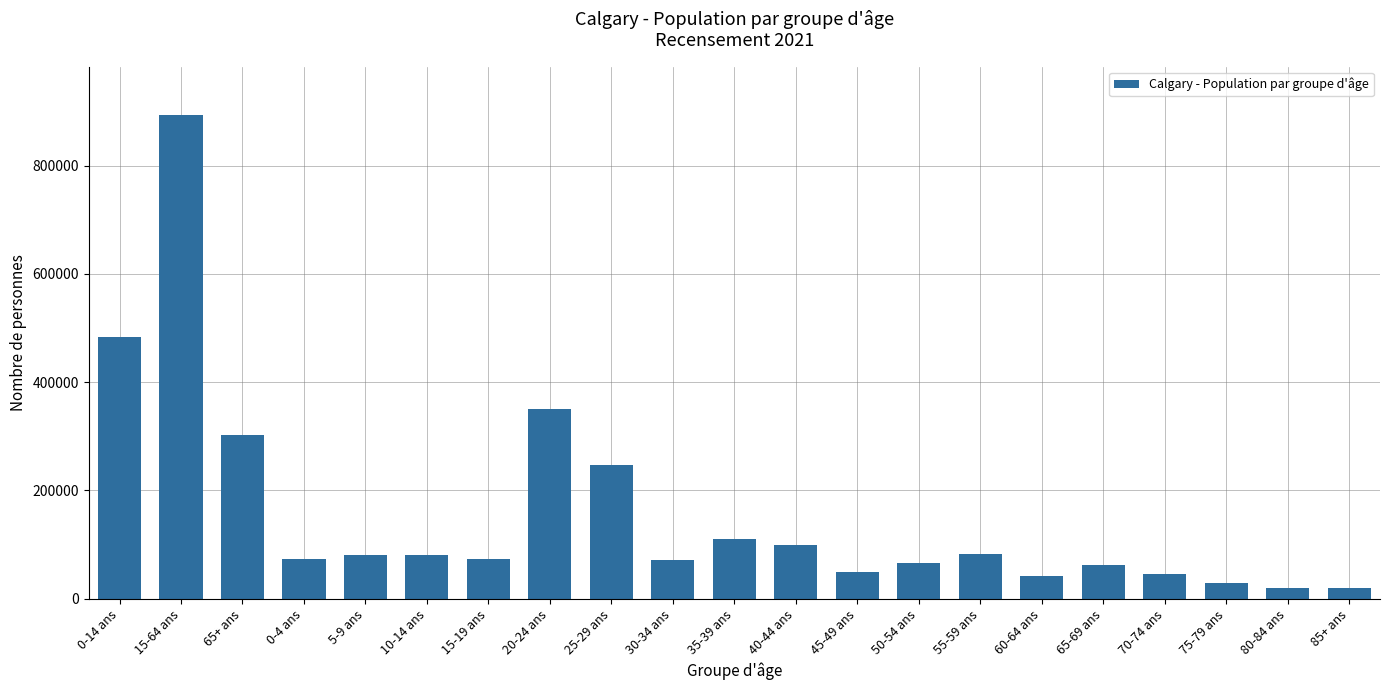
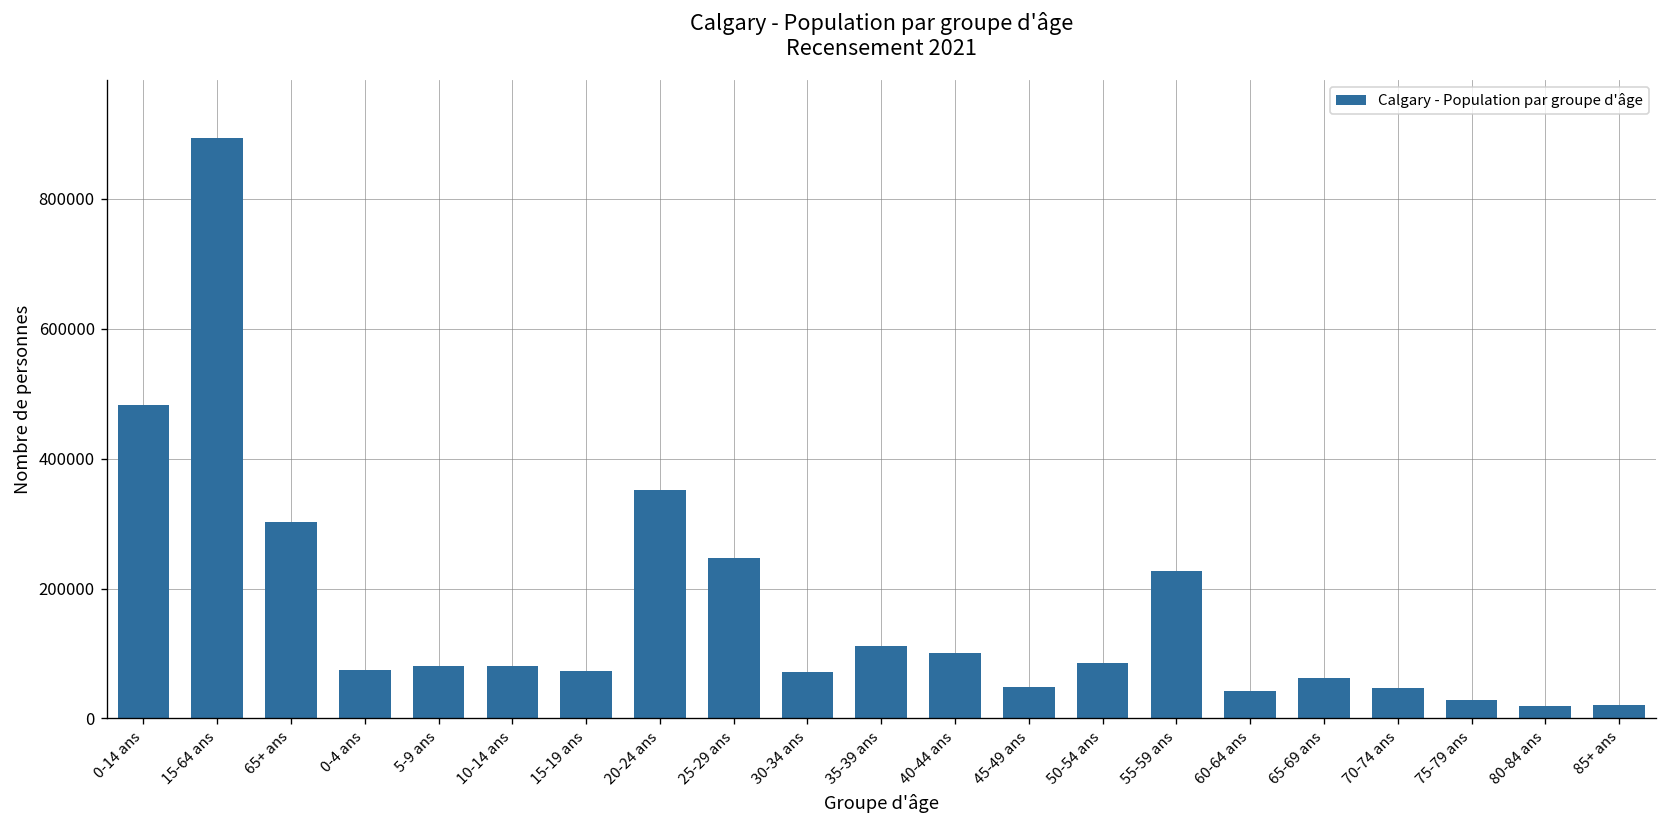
  {
    "0-14 ans": 480000,
    "15-64 ans": 890000,
    "65+ ans": 300000,
    "0-4 ans": 70000,
    "5-9 ans": 80000,
    "10-14 ans": 80000,
    "15-19 ans": 70000,
    "20-24 ans": 350000,
    "25-29 ans": 250000,
    "30-34 ans": 70000,
    "35-39 ans": 110000,
    "40-44 ans": 100000,
    "45-49 ans": 50000,
-   "50-54 ans": 70000,
-   "55-59 ans": 80000,
+   "50-54 ans": 80000,
+   "55-59 ans": 230000,
    "60-64 ans": 40000,
    "65-69 ans": 60000,
    "70-74 ans": 50000,
    "75-79 ans": 30000,
    "80-84 ans": 20000,
    "85+ ans": 20000
  }
